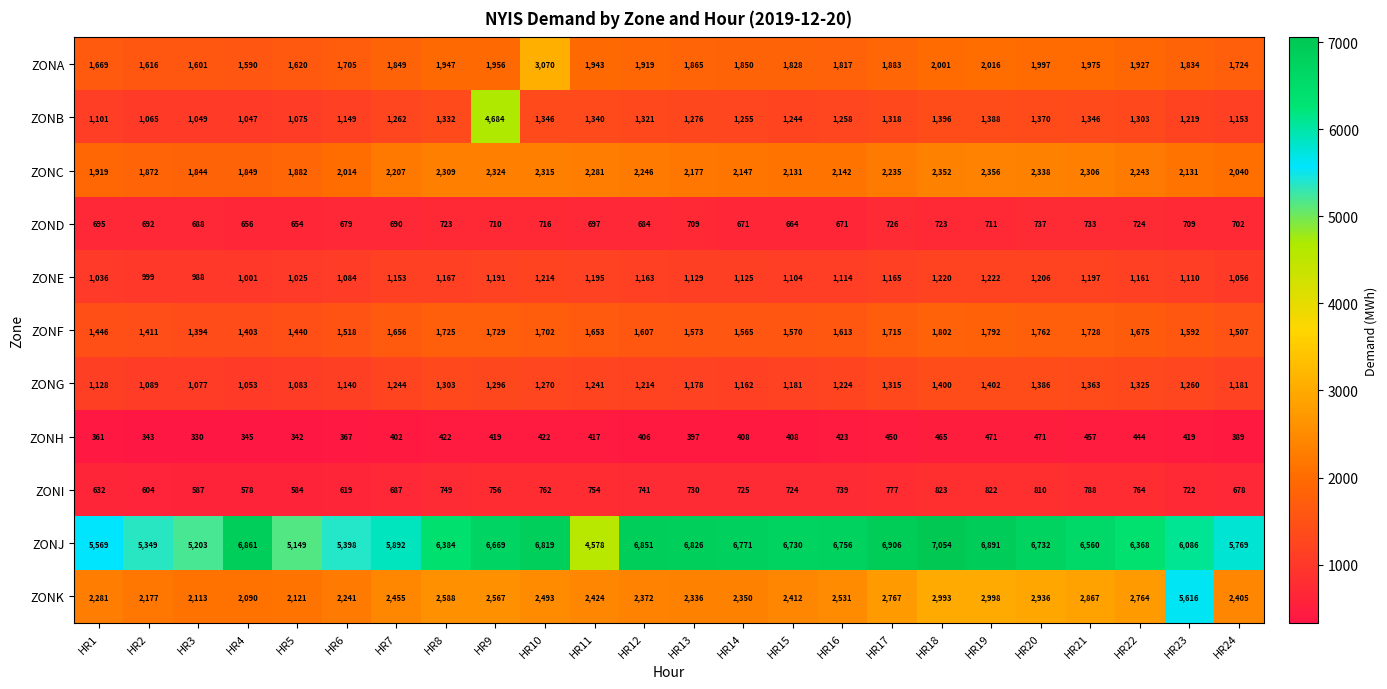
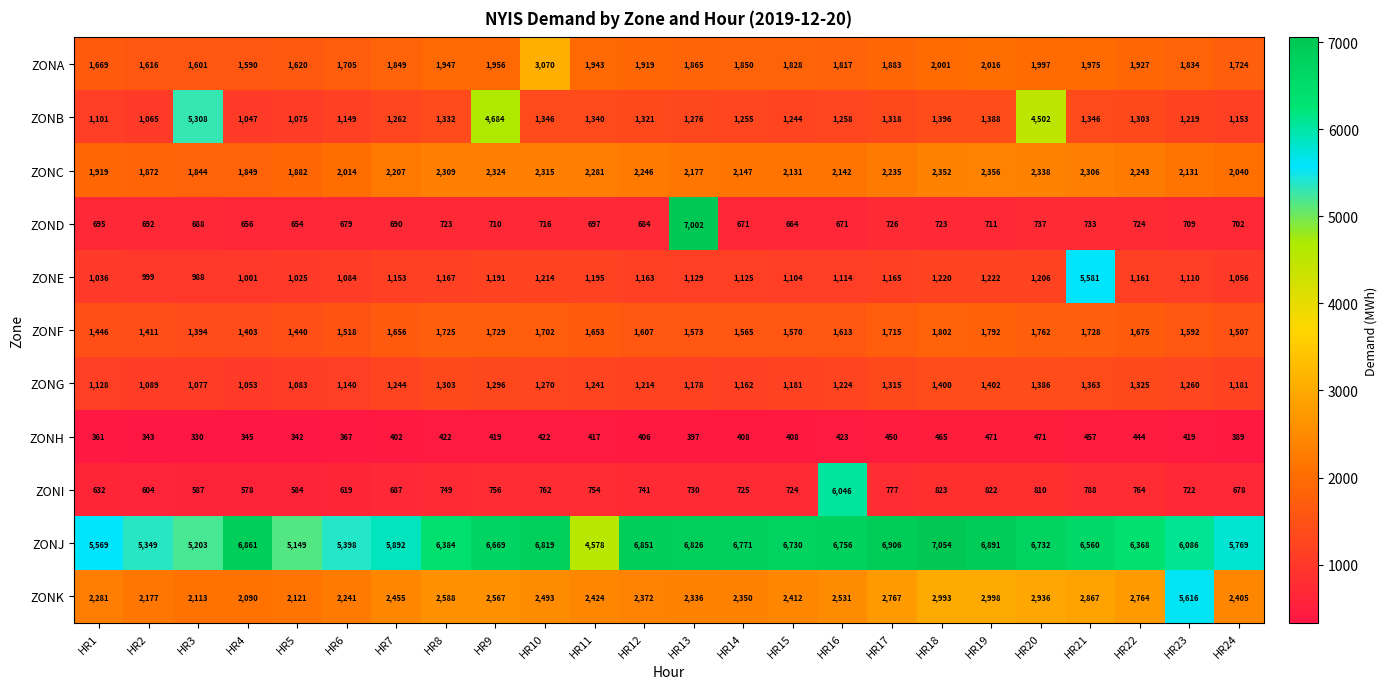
  {
    "ZONB": {
      "HR1": "1,101",
      "HR2": "1,065",
-     "HR3": "1,049",
+     "HR3": "5,308",
      "HR4": "1,047",
      "HR5": "1,075",
      "HR6": "1,149",
      "HR7": "1,262",
      "HR8": "1,332",
      "HR9": "4,684",
      "HR10": "1,346",
      "HR11": "1,340",
      "HR12": "1,321",
      "HR13": "1,276",
      "HR14": "1,255",
      "HR15": "1,244",
      "HR16": "1,258",
      "HR17": "1,318",
      "HR18": "1,396",
      "HR19": "1,388",
-     "HR20": "1,370",
+     "HR20": "4,502",
      "HR21": "1,346",
      "HR22": "1,303",
      "HR23": "1,219",
      "HR24": "1,153"
    },
    "ZOND": {
      "HR1": "695",
      "HR2": "692",
      "HR3": "688",
      "HR4": "656",
      "HR5": "654",
      "HR6": "679",
      "HR7": "690",
      "HR8": "723",
      "HR9": "710",
      "HR10": "716",
      "HR11": "697",
      "HR12": "684",
-     "HR13": "709",
+     "HR13": "7,002",
      "HR14": "671",
      "HR15": "664",
      "HR16": "671",
      "HR17": "726",
      "HR18": "723",
      "HR19": "711",
      "HR20": "737",
      "HR21": "733",
      "HR22": "724",
      "HR23": "709",
      "HR24": "702"
    },
    "ZONE": {
      "HR1": "1,036",
      "HR2": "999",
      "HR3": "988",
      "HR4": "1,001",
      "HR5": "1,025",
      "HR6": "1,084",
      "HR7": "1,153",
      "HR8": "1,167",
      "HR9": "1,191",
      "HR10": "1,214",
      "HR11": "1,195",
      "HR12": "1,163",
      "HR13": "1,129",
      "HR14": "1,125",
      "HR15": "1,104",
      "HR16": "1,114",
      "HR17": "1,165",
      "HR18": "1,220",
      "HR19": "1,222",
      "HR20": "1,206",
-     "HR21": "1,197",
+     "HR21": "5,581",
      "HR22": "1,161",
      "HR23": "1,110",
      "HR24": "1,056"
    },
    "ZONI": {
      "HR1": "632",
      "HR2": "604",
      "HR3": "587",
      "HR4": "578",
      "HR5": "584",
      "HR6": "619",
      "HR7": "687",
      "HR8": "749",
      "HR9": "756",
      "HR10": "762",
      "HR11": "754",
      "HR12": "741",
      "HR13": "730",
      "HR14": "725",
      "HR15": "724",
-     "HR16": "739",
+     "HR16": "6,046",
      "HR17": "777",
      "HR18": "823",
      "HR19": "822",
      "HR20": "810",
      "HR21": "788",
      "HR22": "764",
      "HR23": "722",
      "HR24": "678"
    }
  }
